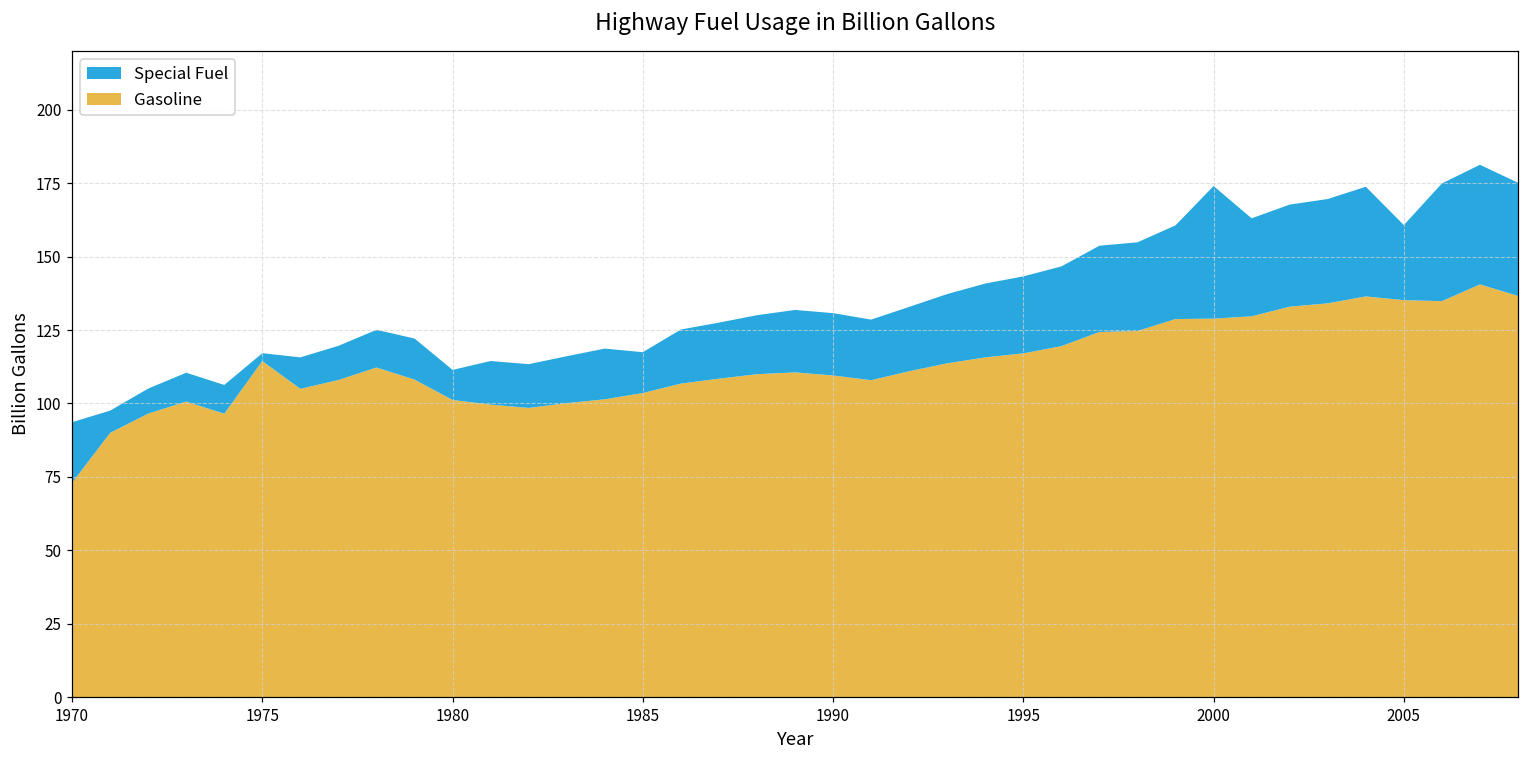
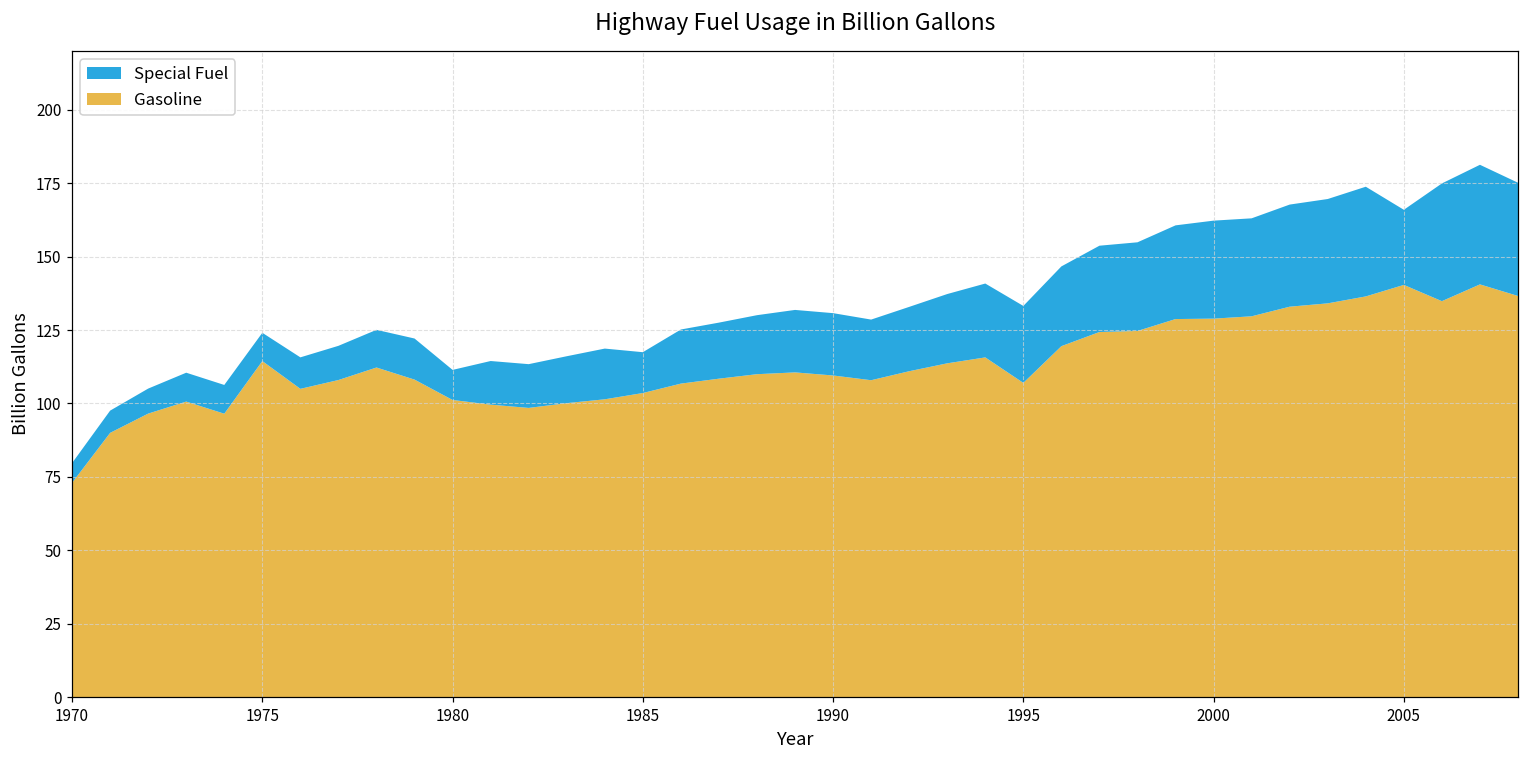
  {
    "Gasoline": {
-     "1995": 117,
-     "2005": 135
+     "1995": 107,
+     "2005": 140
    },
    "Special Fuel": {
-     "1970": 21,
-     "1975": 3,
+     "1970": 7,
+     "1975": 10,
      "1980": 10,
      "1985": 14,
      "1990": 21,
      "1995": 26,
-     "2000": 45,
+     "2000": 33,
      "2005": 26
    }
  }
